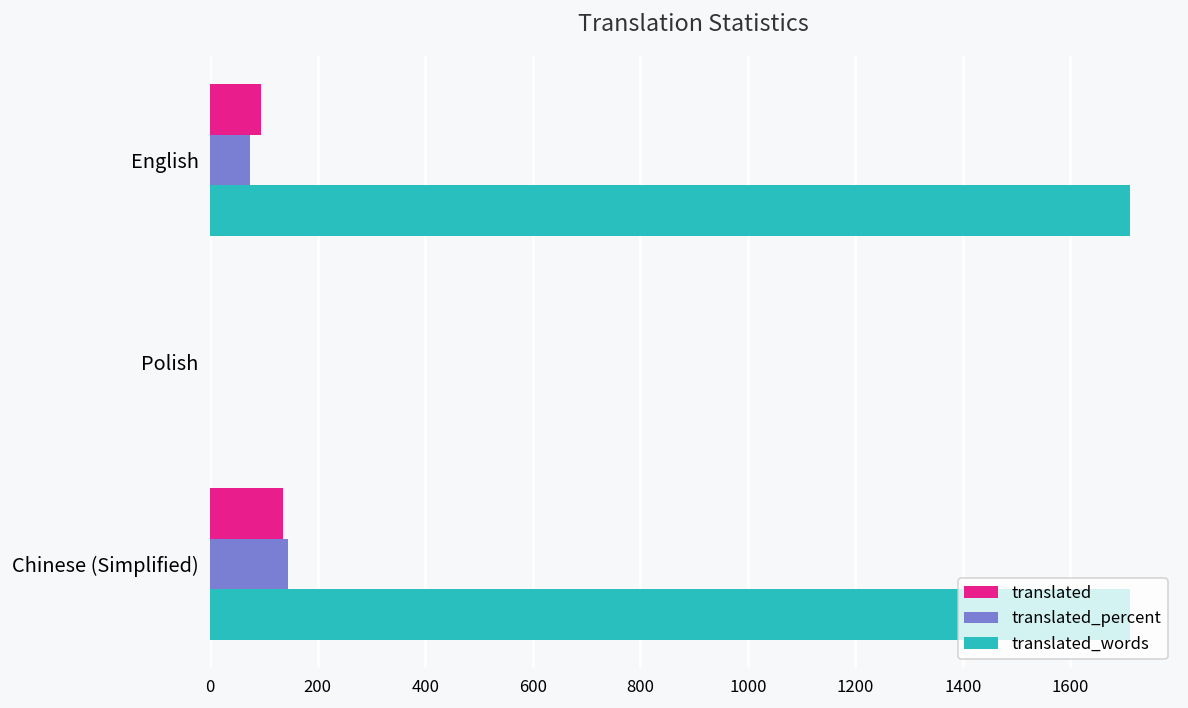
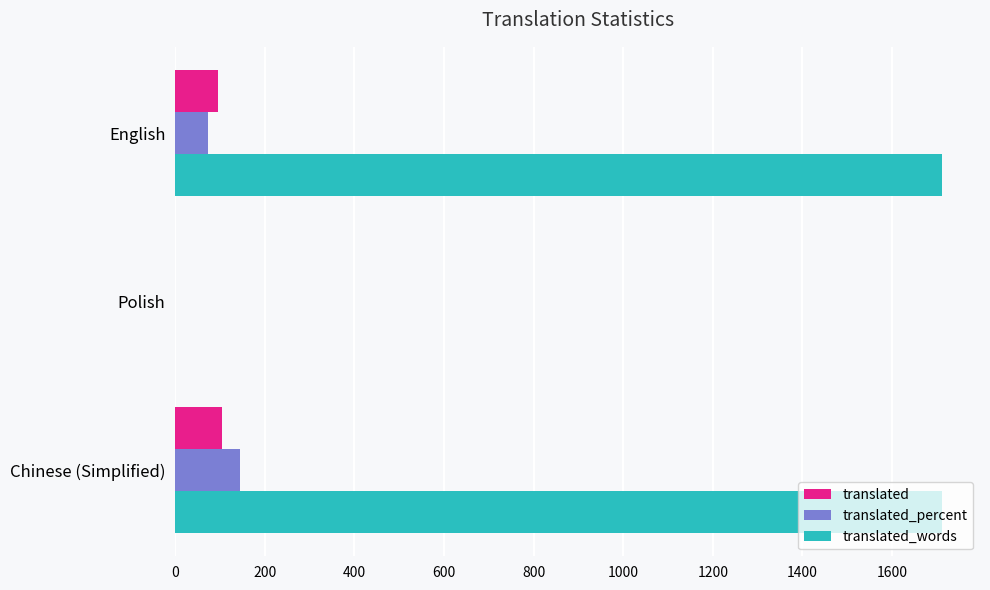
  {
    "translated": {
      "English": 100,
      "Polish": 0,
-     "Chinese (Simplified)": 140
+     "Chinese (Simplified)": 110
    },
    "translated_percent": {
      "English": 70,
      "Polish": 0,
      "Chinese (Simplified)": 140
    },
    "translated_words": {
      "English": 1710,
      "Polish": 0
    }
  }
